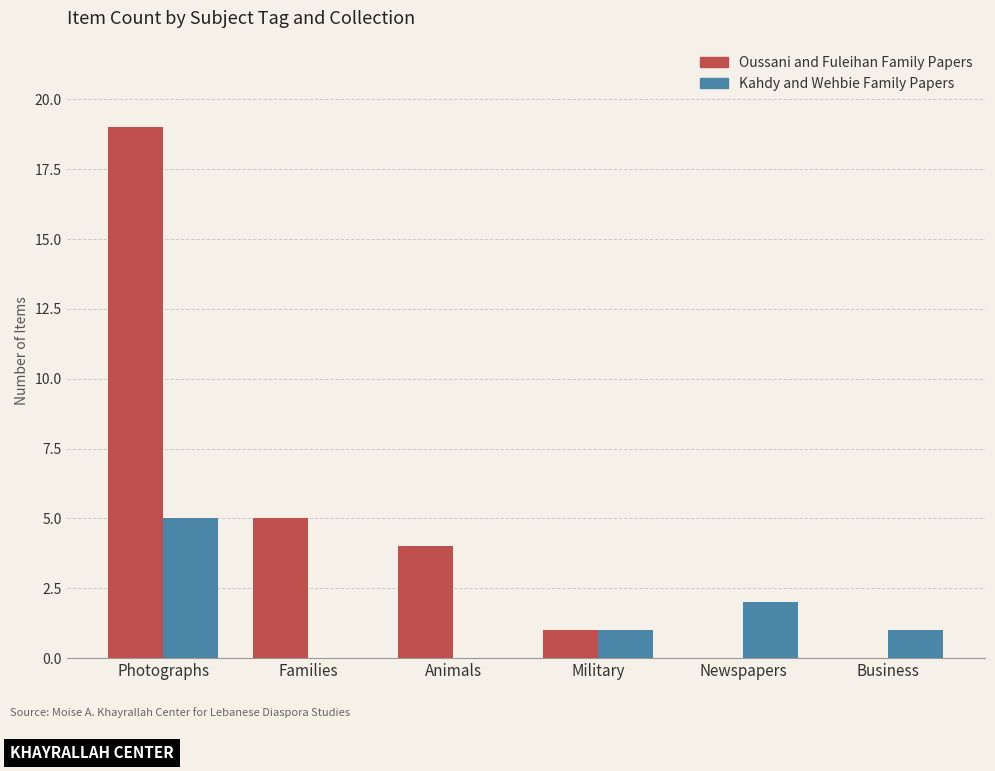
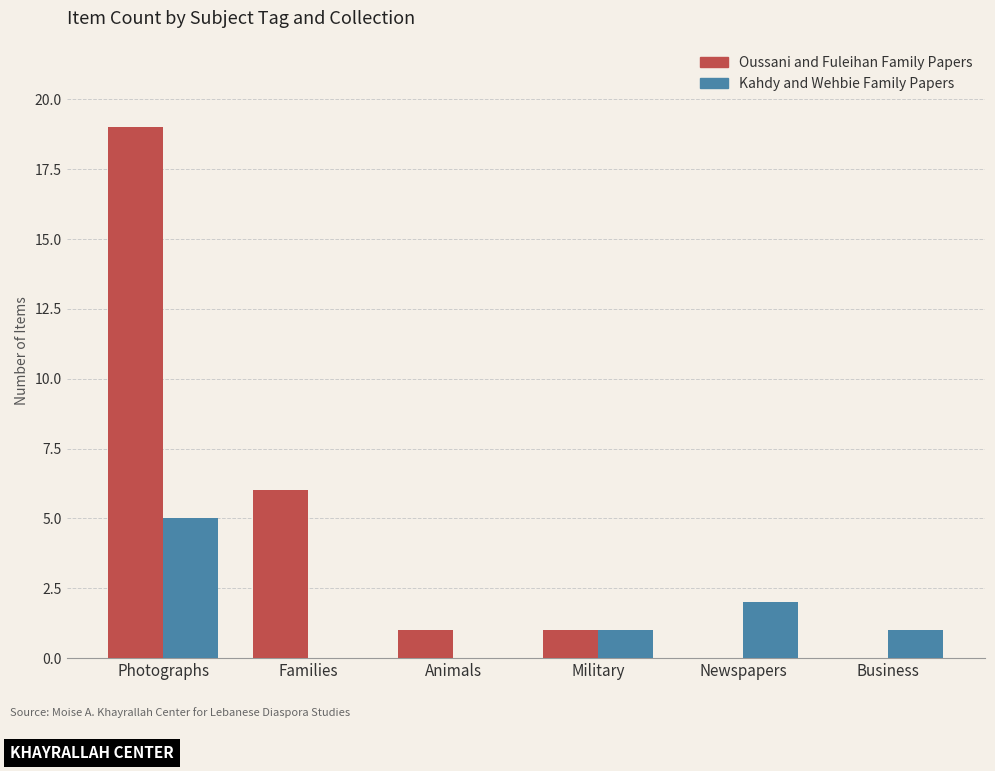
  {
    "Oussani and Fuleihan Family Papers": {
      "Photographs": 19,
-     "Families": 5,
-     "Animals": 4,
+     "Families": 6,
+     "Animals": 1,
      "Military": 1,
      "Newspapers": 0,
      "Business": 0
    },
    "Kahdy and Wehbie Family Papers": {
      "Photographs": 5,
      "Families": 0,
      "Animals": 0,
      "Military": 1,
      "Newspapers": 2,
      "Business": 1
    }
  }
